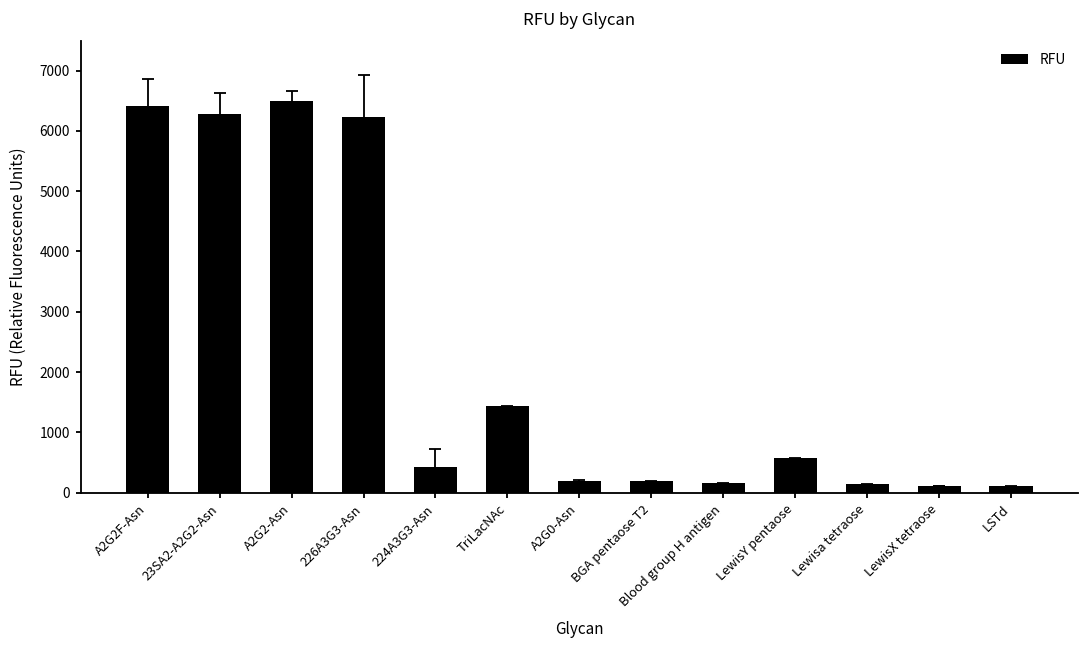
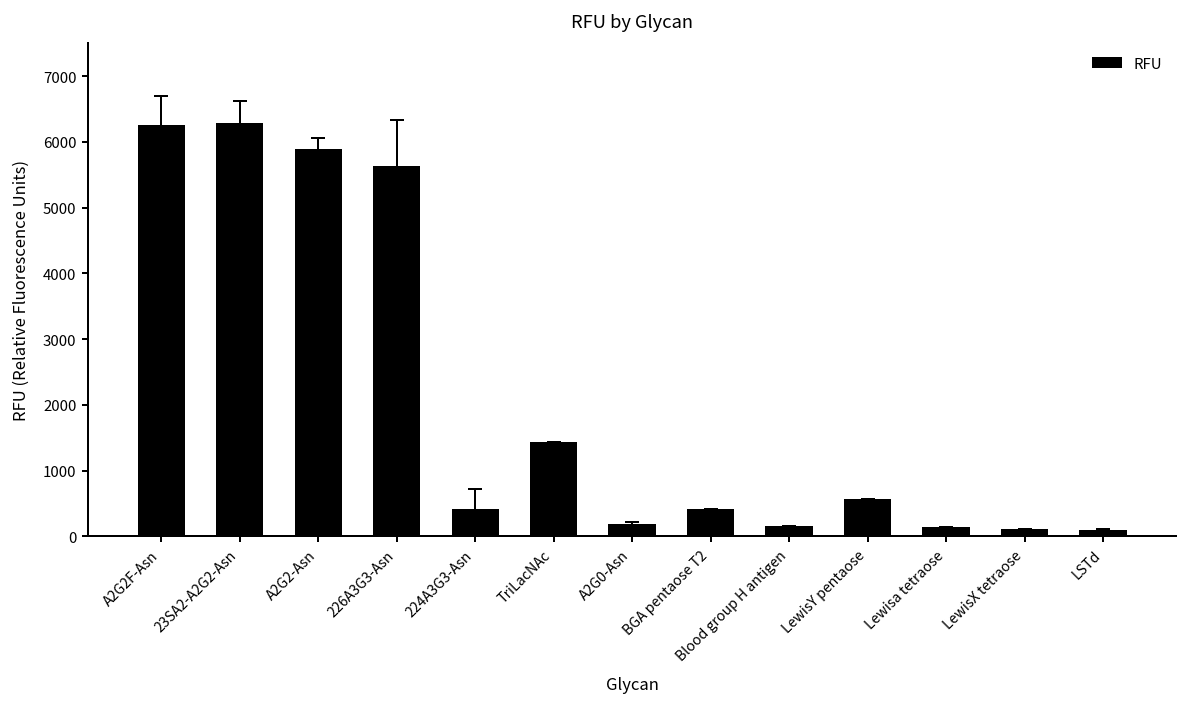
  {
    "RFU": {
-     "A2G2F-Asn": 6400,
+     "A2G2F-Asn": 6300,
      "23SA2-A2G2-Asn": 6300,
-     "A2G2-Asn": 6500,
-     "226A3G3-Asn": 6200,
+     "A2G2-Asn": 5900,
+     "226A3G3-Asn": 5600,
      "224A3G3-Asn": 400,
      "TriLacNAc": 1400,
      "A2G0-Asn": 200,
-     "BGA pentaose T2": 200,
+     "BGA pentaose T2": 400,
      "Blood group H antigen": 200,
      "LewisY pentaose": 600,
      "Lewisa tetraose": 100,
      "LewisX tetraose": 100,
      "LSTd": 100
    }
  }
